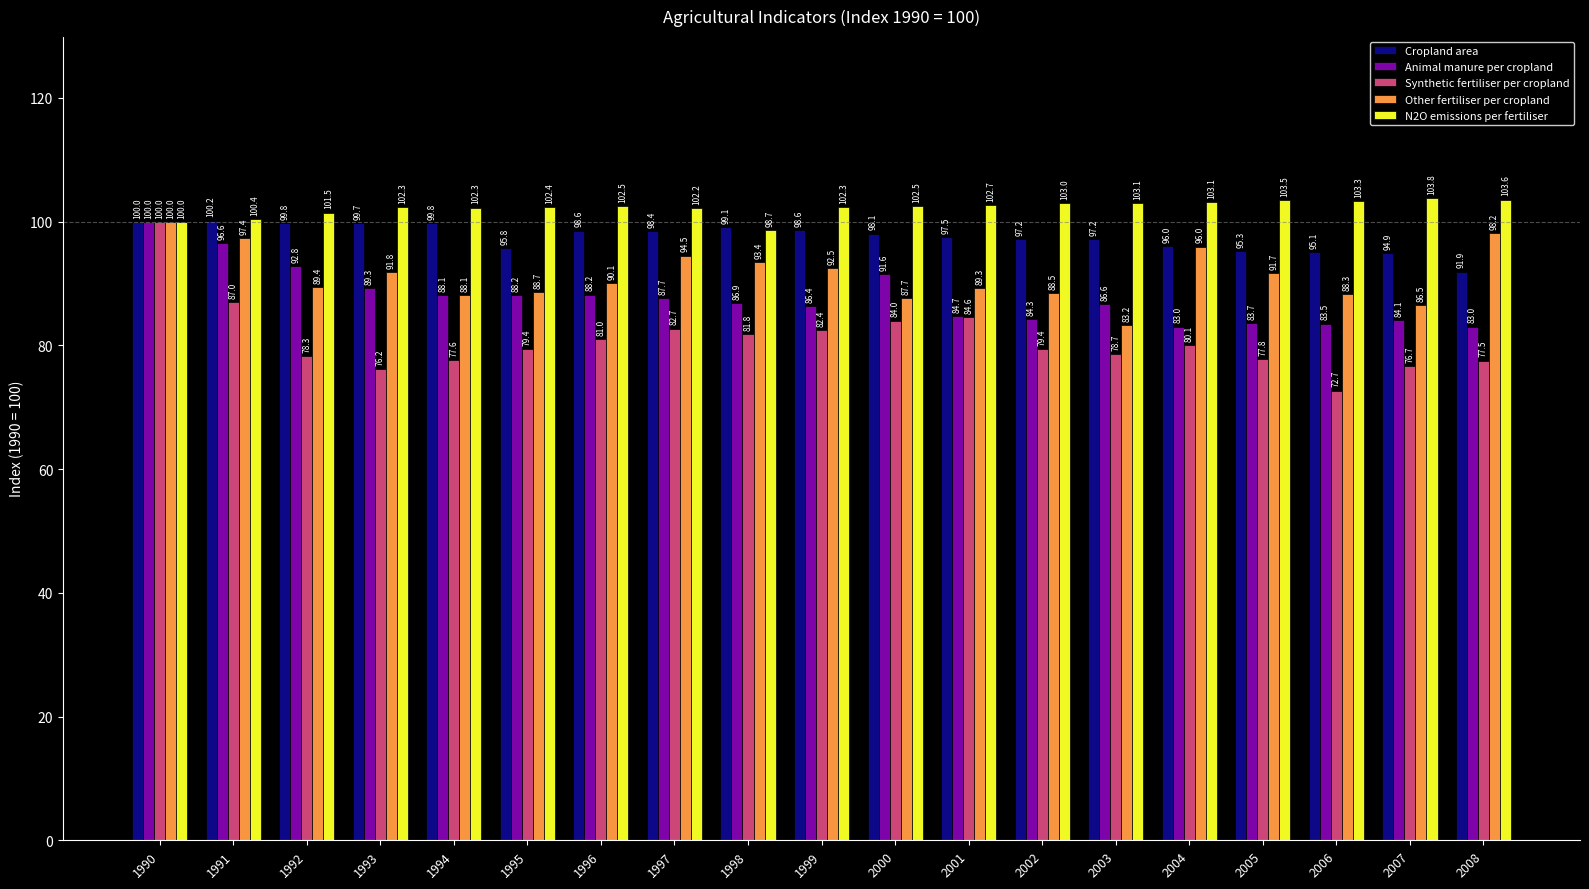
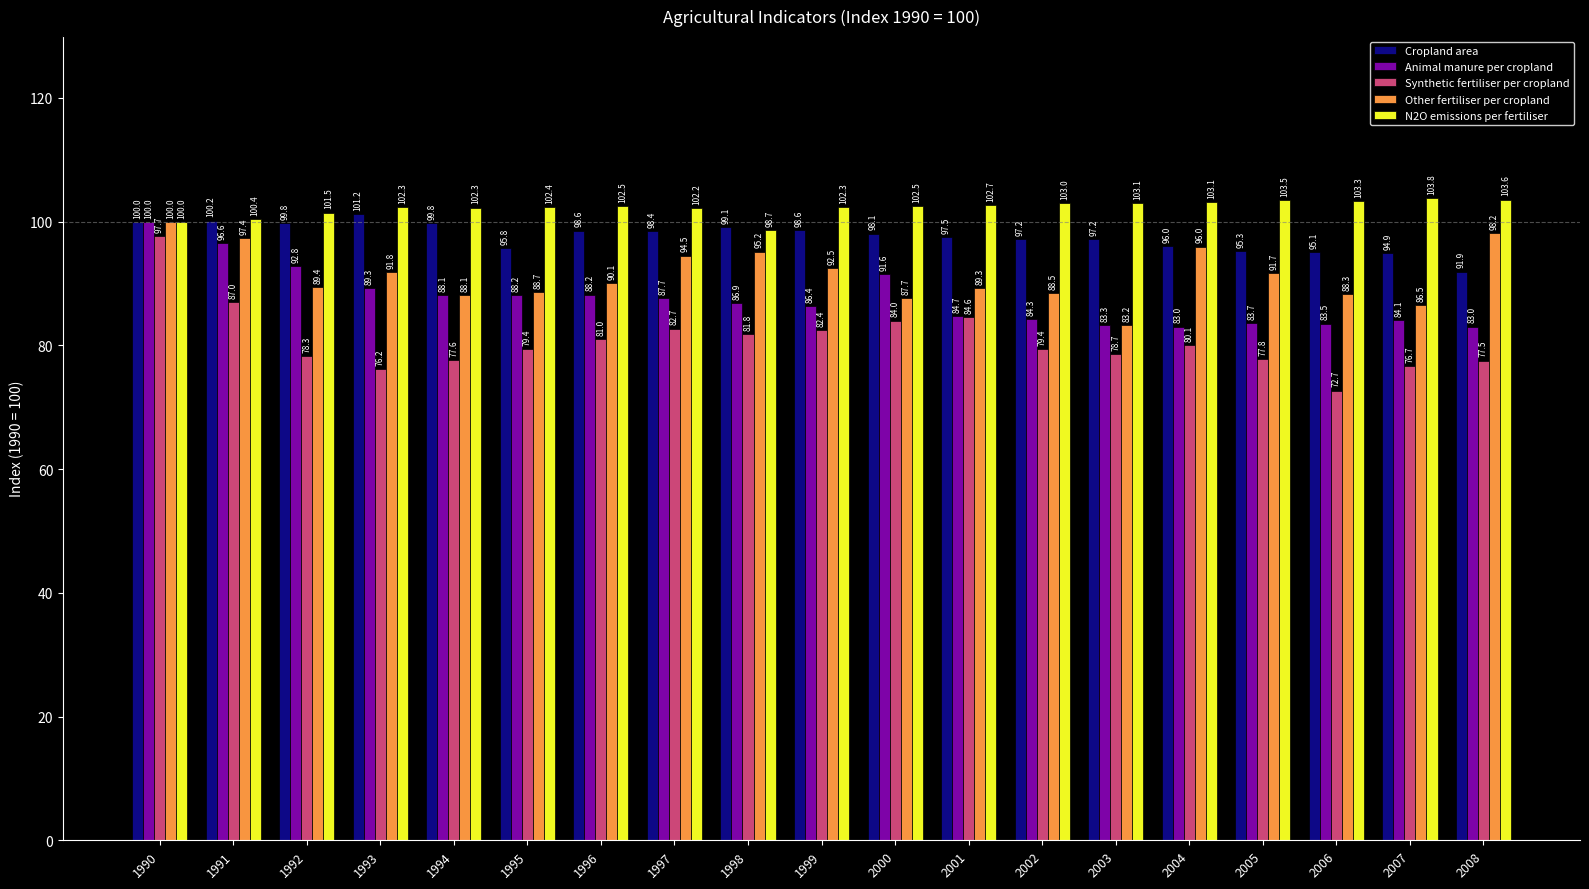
  {
    "Cropland area": {
      "1990": 100.0,
      "1991": 100.2,
      "1992": 99.8,
-     "1993": 99.7,
+     "1993": 101.2,
      "1994": 99.8,
      "1995": 95.8,
      "1996": 98.6,
      "1997": 98.4,
      "1998": 99.1,
      "1999": 98.6,
      "2000": 98.1,
      "2001": 97.5,
      "2002": 97.2,
      "2003": 97.2,
      "2004": 96.0,
      "2005": 95.3,
      "2006": 95.1,
      "2007": 94.9,
      "2008": 91.9
    },
    "Animal manure per cropland": {
      "1990": 100.0,
      "1991": 96.6,
      "1992": 92.8,
      "1993": 89.3,
      "1994": 88.1,
      "1995": 88.2,
      "1996": 88.2,
      "1997": 87.7,
      "1998": 86.9,
      "1999": 86.4,
      "2000": 91.6,
      "2001": 84.7,
      "2002": 84.3,
-     "2003": 86.6,
+     "2003": 83.3,
      "2004": 83.0,
      "2005": 83.7,
      "2006": 83.5,
      "2007": 84.1,
      "2008": 83.0
    },
    "Synthetic fertiliser per cropland": {
-     "1990": 100.0,
+     "1990": 97.7,
      "1991": 87.0,
      "1992": 78.3,
      "1993": 76.2,
      "1994": 77.6,
      "1995": 79.4,
      "1996": 81.0,
      "1997": 82.7,
      "1998": 81.8,
      "1999": 82.4,
      "2000": 84.0,
      "2001": 84.6,
      "2002": 79.4,
      "2003": 78.7,
      "2004": 80.1,
      "2005": 77.8,
      "2006": 72.7,
      "2007": 76.7,
      "2008": 77.5
    },
    "Other fertiliser per cropland": {
      "1990": 100.0,
      "1991": 97.4,
      "1992": 89.4,
      "1993": 91.8,
      "1994": 88.1,
      "1995": 88.7,
      "1996": 90.1,
      "1997": 94.5,
-     "1998": 93.4,
+     "1998": 95.2,
      "1999": 92.5,
      "2000": 87.7,
      "2001": 89.3,
      "2002": 88.5,
      "2003": 83.2,
      "2004": 96.0,
      "2005": 91.7,
      "2006": 88.3,
      "2007": 86.5,
      "2008": 98.2
    },
    "N2O emissions per fertiliser": {
      "1990": 100.0,
      "1991": 100.4,
      "1992": 101.5,
      "1993": 102.3,
      "1994": 102.3,
      "1995": 102.4,
      "1996": 102.5,
      "1997": 102.2,
      "1998": 98.7,
      "1999": 102.3,
      "2000": 102.5,
      "2001": 102.7,
      "2002": 103.0,
      "2003": 103.1,
      "2004": 103.1,
      "2005": 103.5,
      "2006": 103.3,
      "2007": 103.8,
      "2008": 103.6
    }
  }
